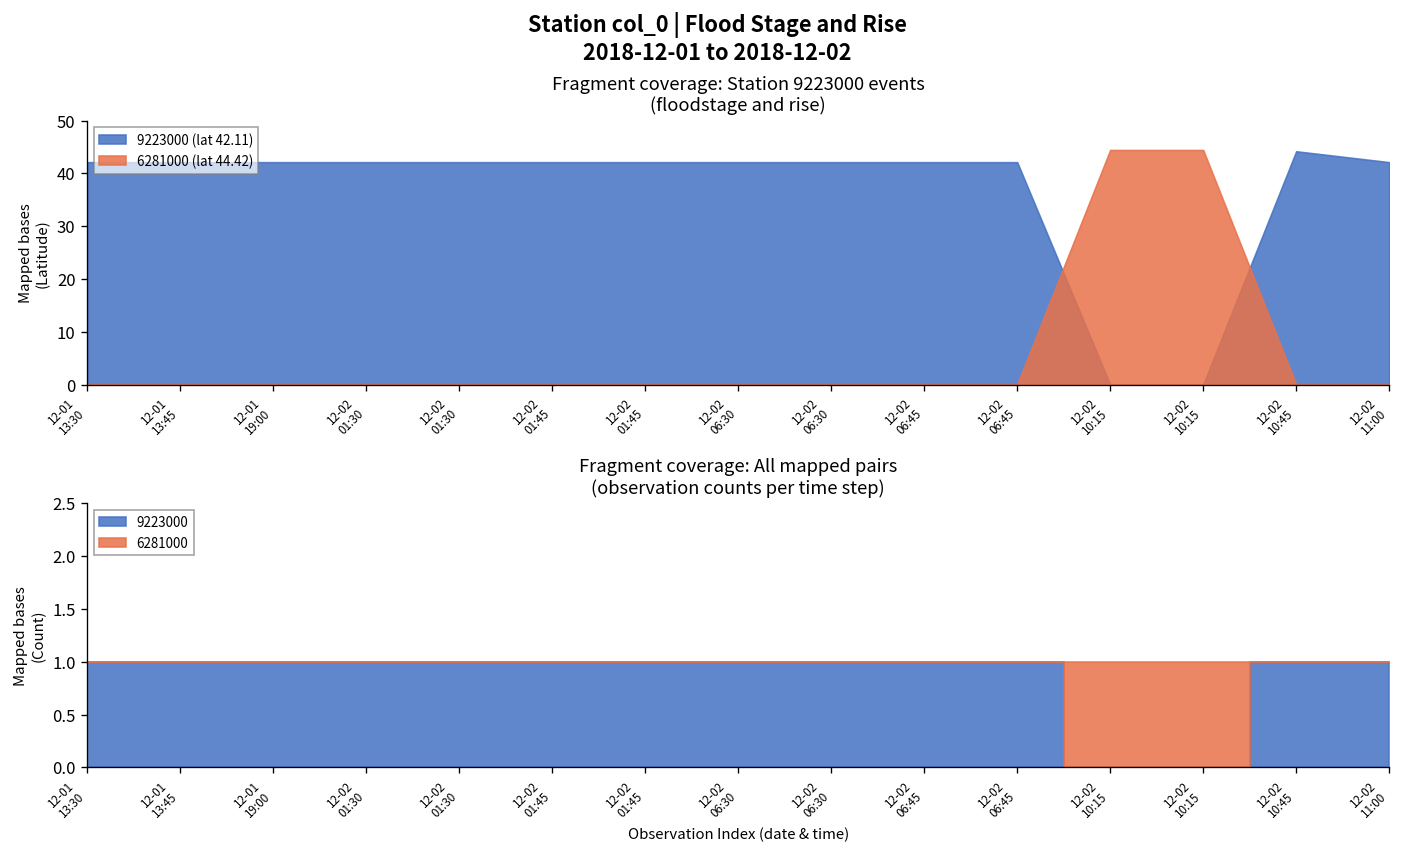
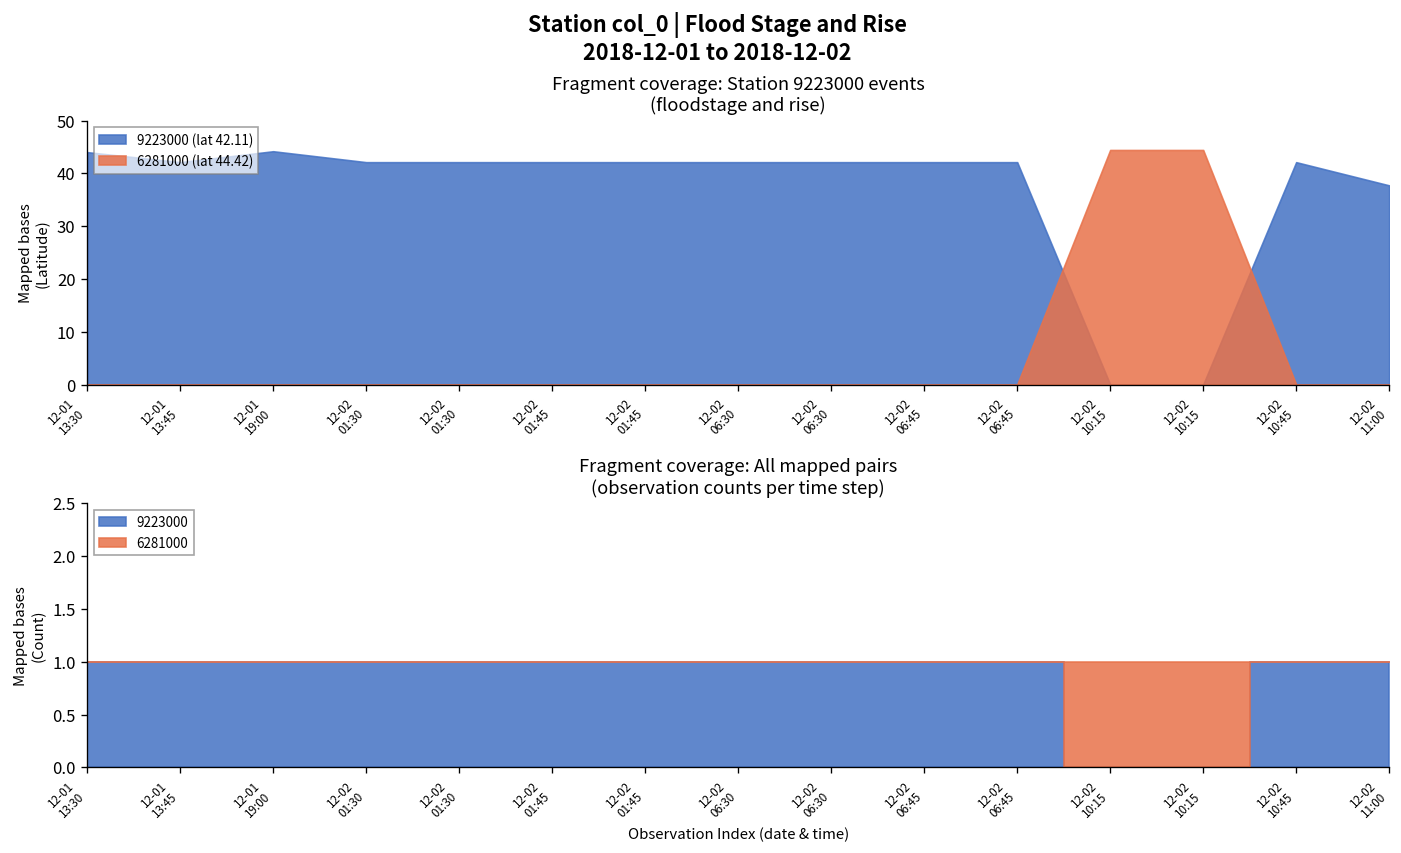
  {
    "Fragment coverage: Station 9223000 events (floodstage and rise)": {
      "9223000 (lat 42.11)": {
-       "12-01 13:30": 42,
-       "12-01 19:00": 42,
-       "12-02 10:45": 44,
-       "12-02 11:00": 42
+       "12-01 13:30": 44,
+       "12-01 19:00": 44,
+       "12-02 10:45": 42,
+       "12-02 11:00": 38
      },
      "6281000 (lat 44.42)": {
        "12-01 13:30": 0,
        "12-01 13:45": 0,
        "12-01 19:00": 0,
        "12-02 10:45": 0,
        "12-02 11:00": 0
      }
    }
  }
